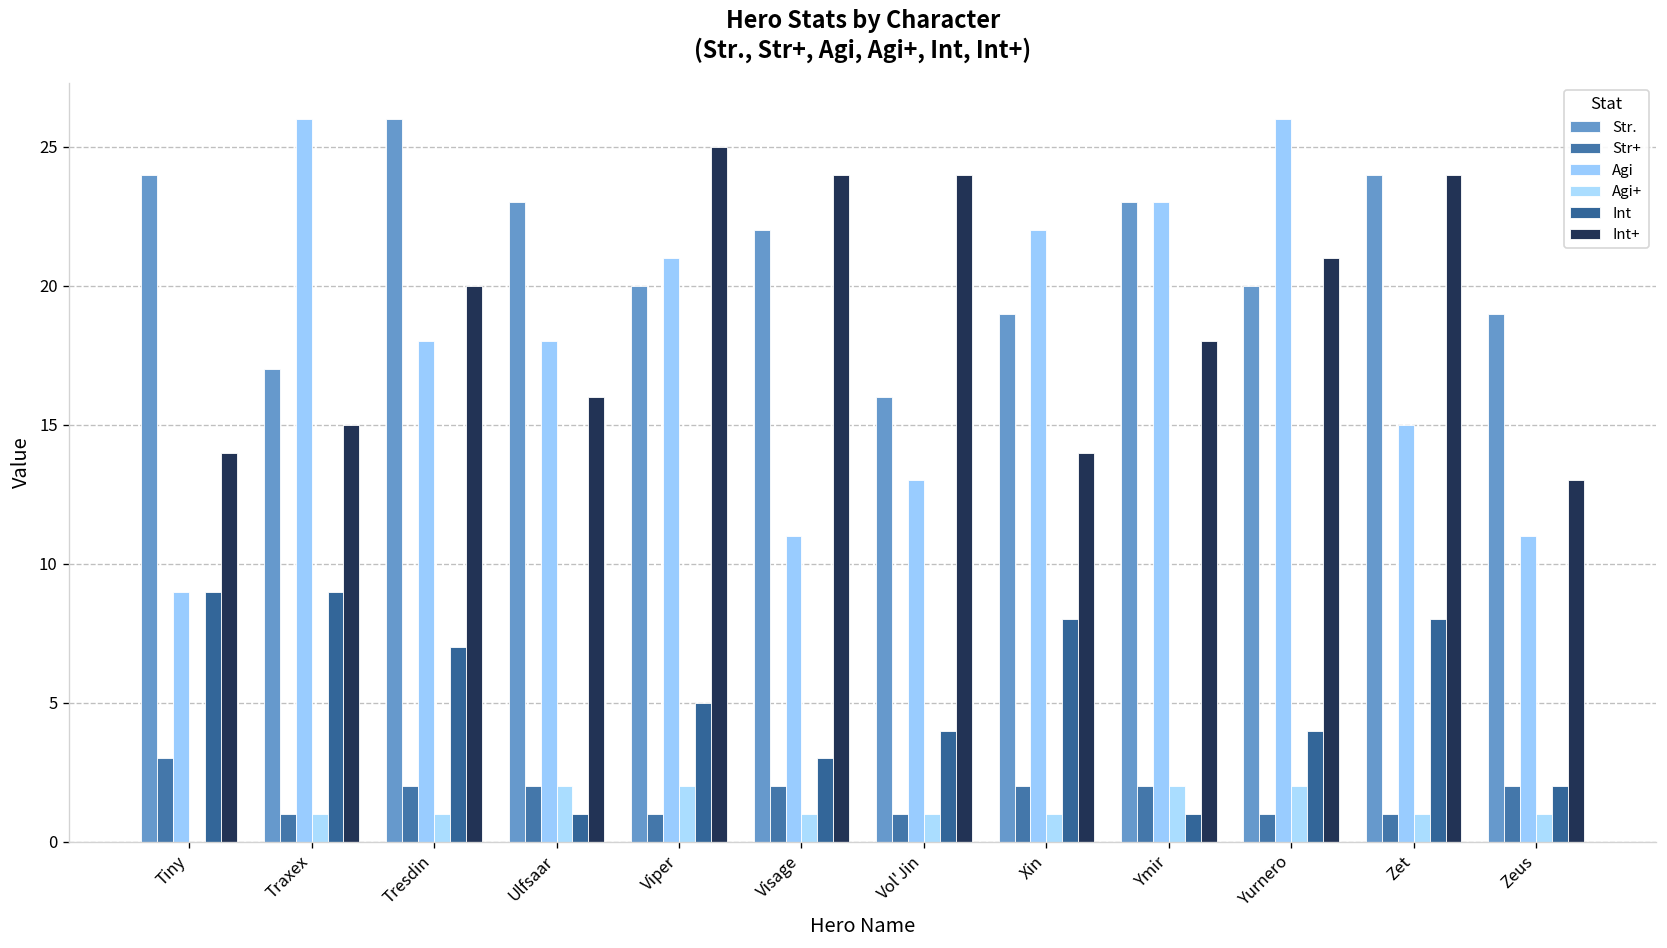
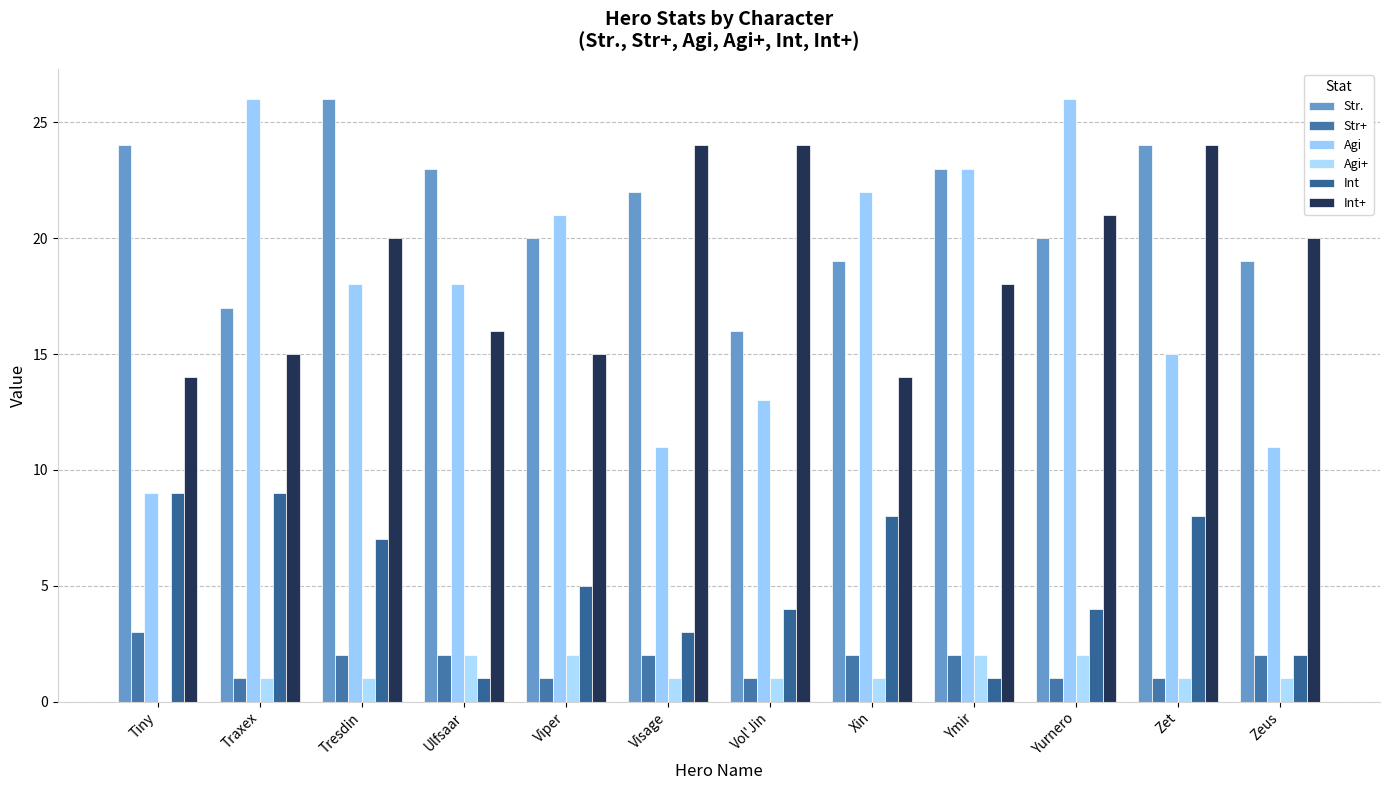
  {
    "Int+": {
      "Tiny": 14,
      "Traxex": 15,
      "Tresdin": 20,
      "Ulfsaar": 16,
-     "Viper": 25,
+     "Viper": 15,
      "Visage": 24,
      "Vol'Jin": 24,
      "Xin": 14,
      "Ymir": 18,
      "Yurnero": 21,
      "Zet": 24,
-     "Zeus": 13
+     "Zeus": 20
    }
  }
